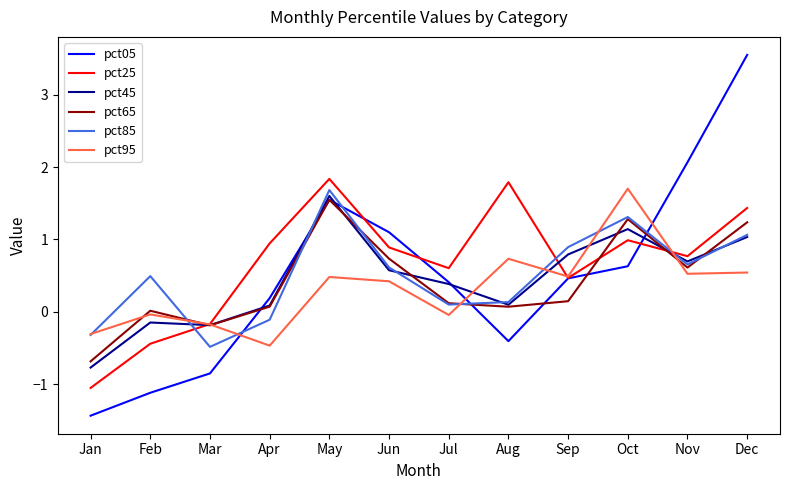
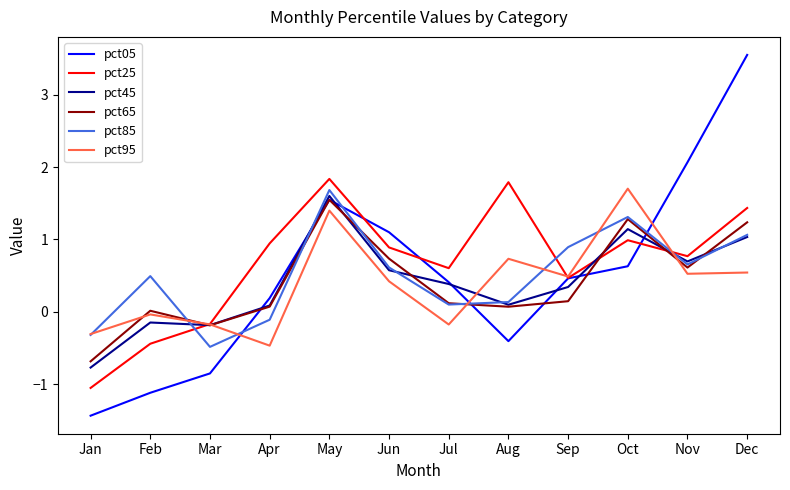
  {
    "pct05": {
      "Jan": -1.4,
      "Feb": -1.1,
      "Mar": -0.9,
      "Apr": 0.2,
      "Jun": 1.1,
      "Aug": -0.4,
      "Oct": 0.6,
      "Nov": 2.1,
      "Dec": 3.5
    },
    "pct25": {
      "Jan": -1.1,
      "Feb": -0.4,
      "Apr": 0.9,
      "May": 1.8,
      "Jun": 0.9,
      "Jul": 0.6,
      "Aug": 1.8,
      "Oct": 1.0,
      "Nov": 0.8,
      "Dec": 1.4
    },
    "pct45": {
      "Jan": -0.8,
      "Feb": -0.1,
      "May": 1.6,
      "Jun": 0.6,
-     "Sep": 0.8,
+     "Sep": 0.3,
      "Oct": 1.1,
      "Nov": 0.7
    },
    "pct65": {
      "Jan": -0.7,
      "Feb": 0.0,
      "Jun": 0.7,
      "Sep": 0.1,
      "Nov": 0.6,
      "Dec": 1.2
    },
    "pct85": {
      "Feb": 0.5,
      "Mar": -0.5,
      "Apr": -0.1,
      "May": 1.7,
      "Jun": 0.6,
      "Aug": 0.1,
      "Sep": 0.9,
      "Nov": 0.7
    },
    "pct95": {
      "Feb": 0.0,
      "Apr": -0.5,
-     "May": 0.5,
+     "May": 1.4,
      "Jun": 0.4,
-     "Jul": 0.0,
+     "Jul": -0.2,
      "Aug": 0.7,
      "Oct": 1.7,
      "Nov": 0.5,
      "Dec": 0.5
    }
  }
